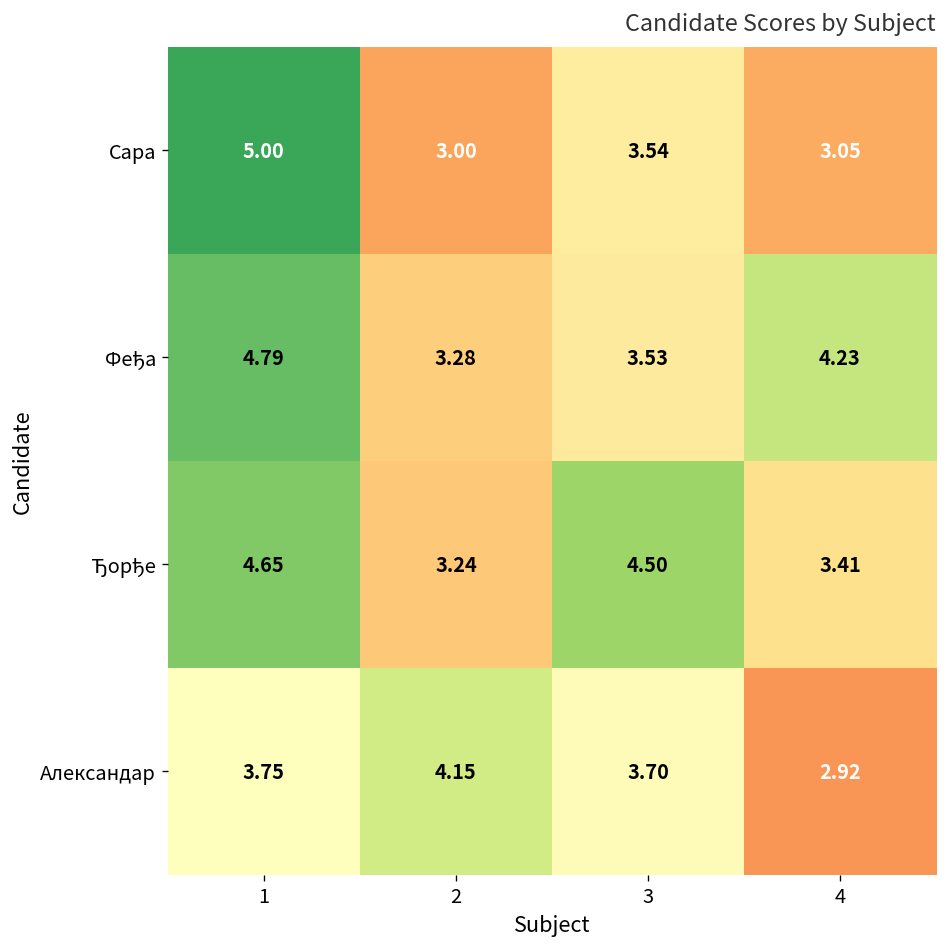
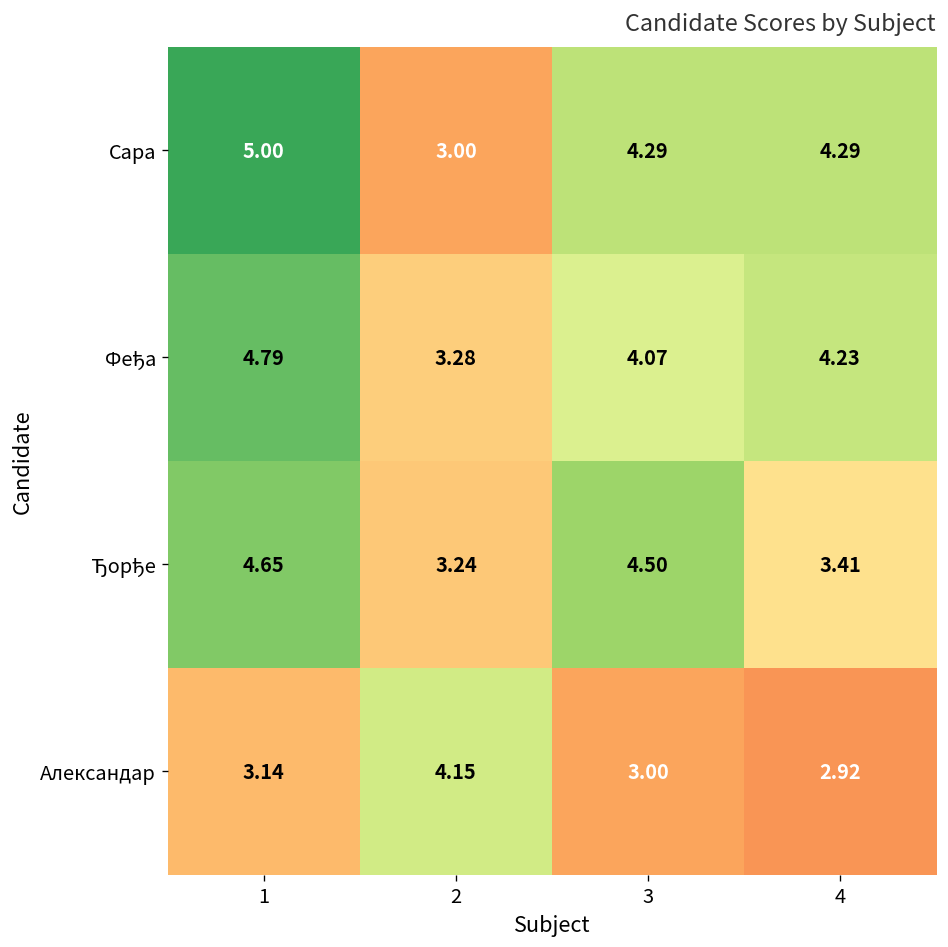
  {
    "Сара": {
      "1": 5.00,
      "2": 3.00,
-     "3": 3.54,
-     "4": 3.05
+     "3": 4.29,
+     "4": 4.29
    },
    "Феђа": {
      "1": 4.79,
      "2": 3.28,
-     "3": 3.53,
+     "3": 4.07,
      "4": 4.23
    },
    "Ђорђе": {
      "1": 4.65,
      "2": 3.24,
      "3": 4.50,
      "4": 3.41
    },
    "Александар": {
-     "1": 3.75,
+     "1": 3.14,
      "2": 4.15,
-     "3": 3.70,
+     "3": 3.00,
      "4": 2.92
    }
  }
